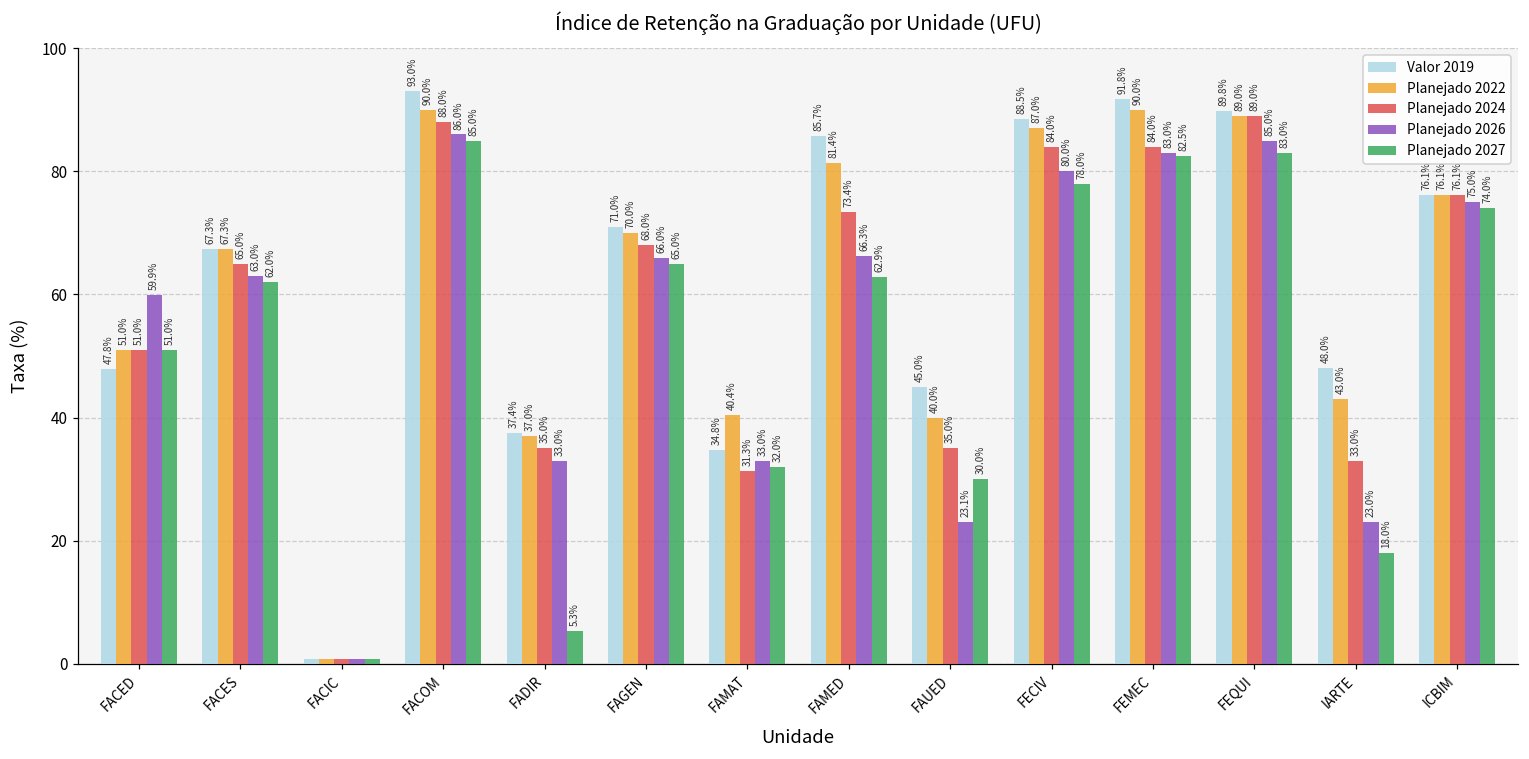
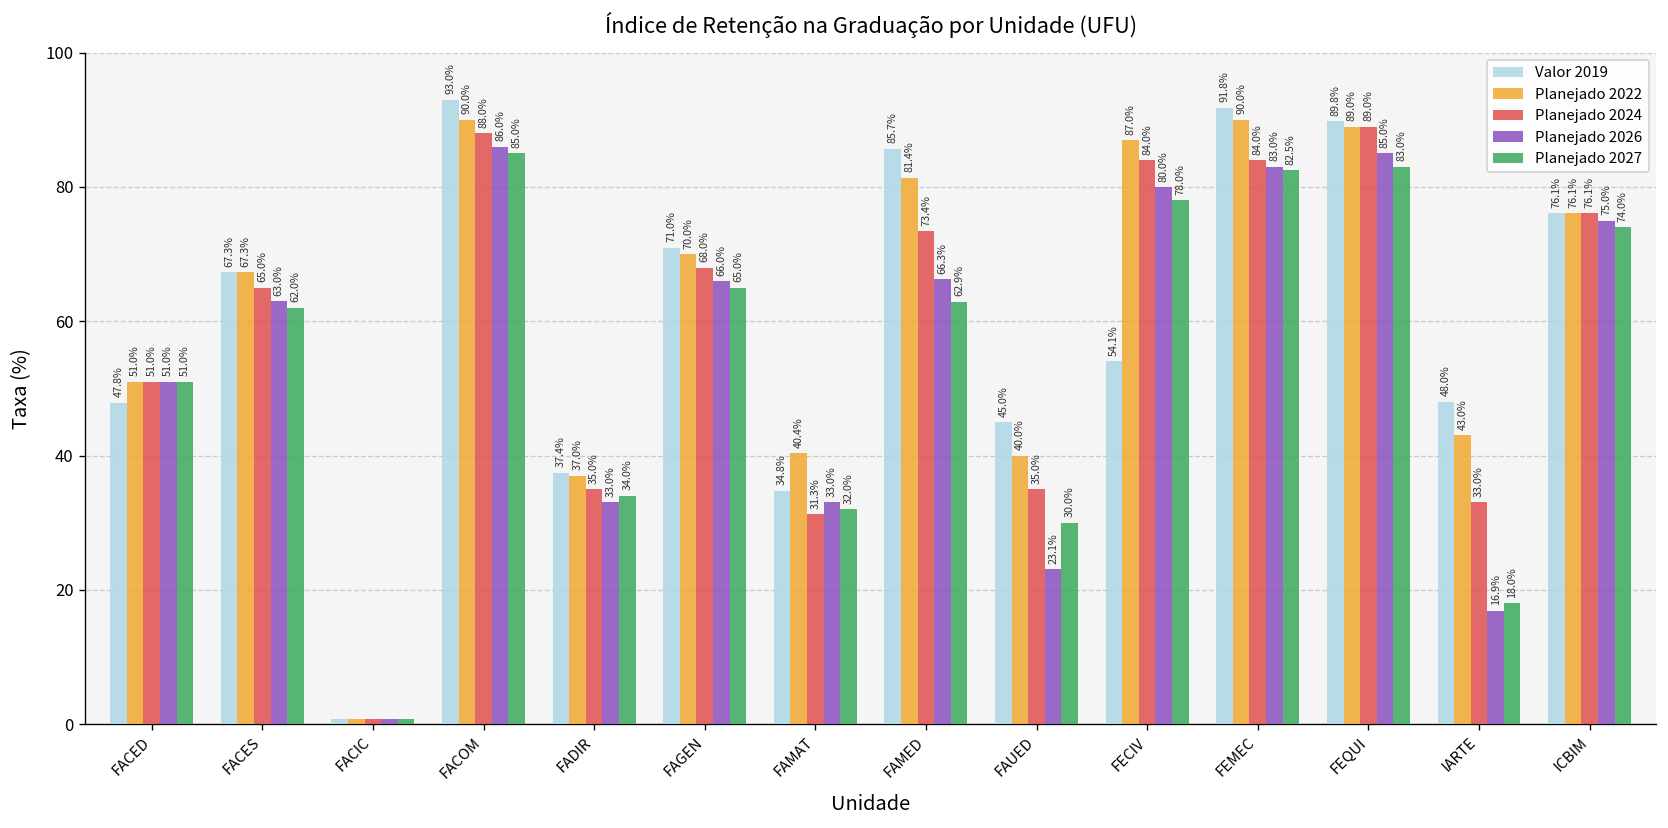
  {
    "Valor 2019": {
      "FACED": "47.8%",
      "FACES": "67.3%",
      "FACOM": "93.0%",
      "FADIR": "37.4%",
      "FAGEN": "71.0%",
      "FAMAT": "34.8%",
      "FAMED": "85.7%",
      "FAUED": "45.0%",
-     "FECIV": "88.5%",
+     "FECIV": "54.1%",
      "FEMEC": "91.8%",
      "FEQUI": "89.8%",
      "IARTE": "48.0%"
    },
    "Planejado 2022": {
      "FACED": "51.0%",
      "FACES": "67.3%",
      "FACOM": "90.0%",
      "FADIR": "37.0%",
      "FAGEN": "70.0%",
      "FAMAT": "40.4%",
      "FAMED": "81.4%",
      "FAUED": "40.0%",
      "FECIV": "87.0%",
      "FEMEC": "90.0%",
      "FEQUI": "89.0%",
      "IARTE": "43.0%"
    },
    "Planejado 2024": {
      "FACED": "51.0%",
      "FACES": "65.0%",
      "FACOM": "88.0%",
      "FADIR": "35.0%",
      "FAGEN": "68.0%",
      "FAMAT": "31.3%",
      "FAMED": "73.4%",
      "FAUED": "35.0%",
      "FECIV": "84.0%",
      "FEMEC": "84.0%",
      "FEQUI": "89.0%",
      "IARTE": "33.0%"
    },
    "Planejado 2026": {
-     "FACED": "59.9%",
+     "FACED": "51.0%",
      "FACES": "63.0%",
      "FACOM": "86.0%",
      "FADIR": "33.0%",
      "FAGEN": "66.0%",
      "FAMAT": "33.0%",
      "FAMED": "66.3%",
      "FAUED": "23.1%",
      "FECIV": "80.0%",
      "FEMEC": "83.0%",
      "FEQUI": "85.0%",
-     "IARTE": "23.0%",
+     "IARTE": "16.9%",
      "ICBIM": "75.0%"
    },
    "Planejado 2027": {
      "FACED": "51.0%",
      "FACES": "62.0%",
      "FACOM": "85.0%",
-     "FADIR": "5.3%",
+     "FADIR": "34.0%",
      "FAGEN": "65.0%",
      "FAMAT": "32.0%",
      "FAMED": "62.9%",
      "FAUED": "30.0%",
      "FECIV": "78.0%",
      "FEMEC": "82.5%",
      "FEQUI": "83.0%",
      "IARTE": "18.0%",
      "ICBIM": "74.0%"
    }
  }
